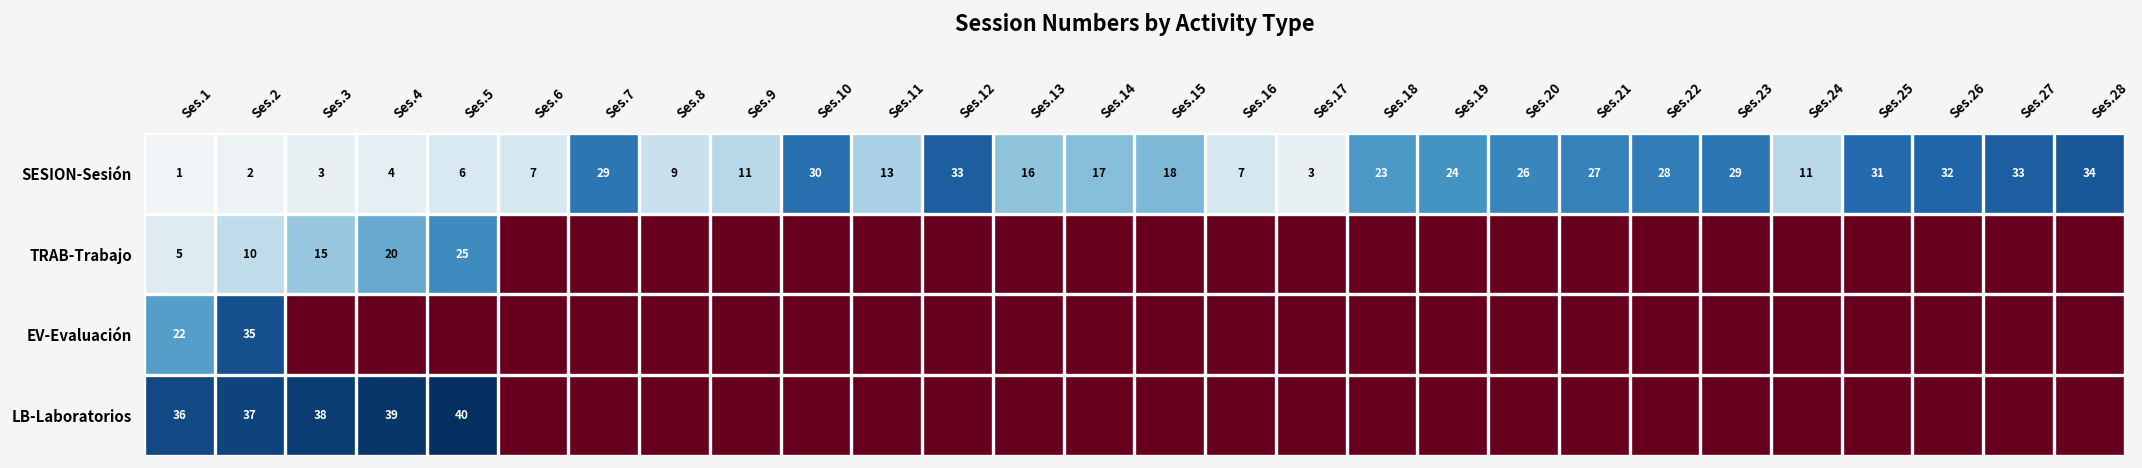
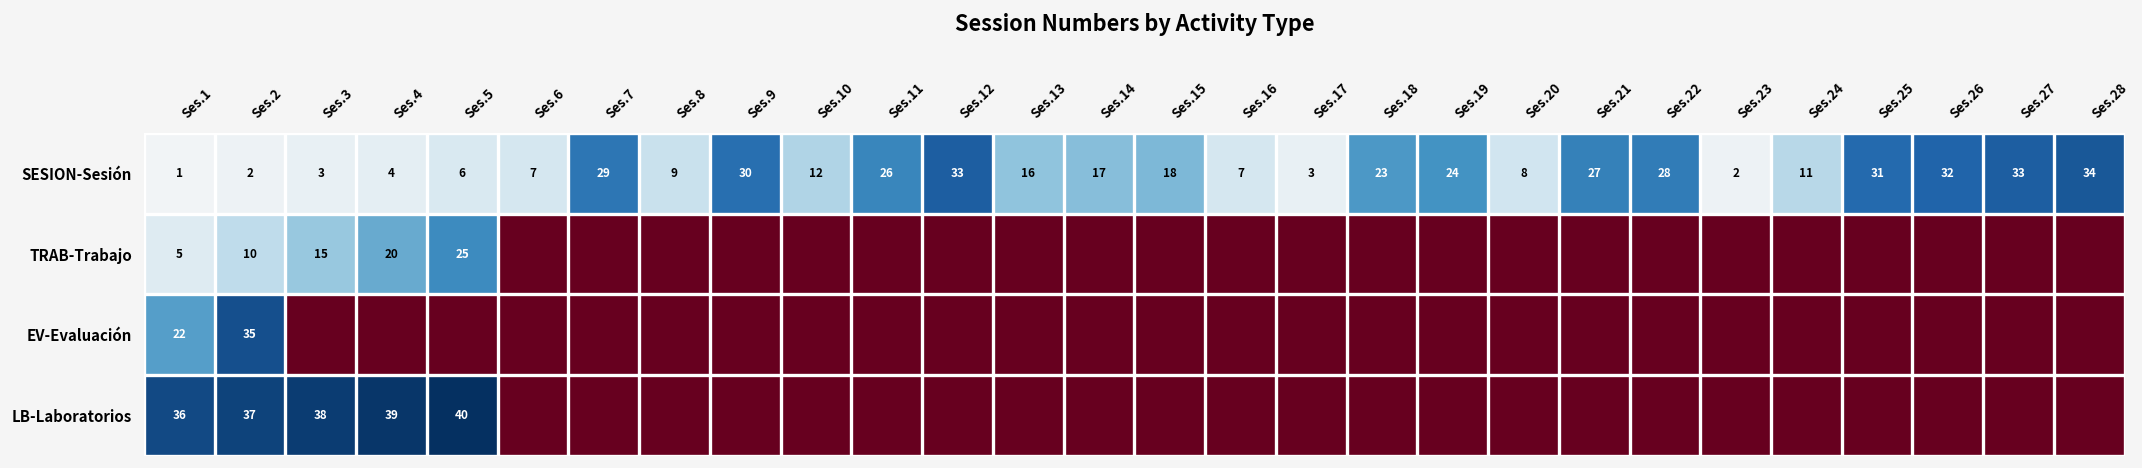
  {
    "SESION-Sesión": {
      "Ses.1": 1,
      "Ses.2": 2,
      "Ses.3": 3,
      "Ses.4": 4,
      "Ses.5": 6,
      "Ses.6": 7,
      "Ses.7": 29,
      "Ses.8": 9,
-     "Ses.9": 11,
-     "Ses.10": 30,
-     "Ses.11": 13,
+     "Ses.9": 30,
+     "Ses.10": 12,
+     "Ses.11": 26,
      "Ses.12": 33,
      "Ses.13": 16,
      "Ses.14": 17,
      "Ses.15": 18,
      "Ses.16": 7,
      "Ses.17": 3,
      "Ses.18": 23,
      "Ses.19": 24,
-     "Ses.20": 26,
+     "Ses.20": 8,
      "Ses.21": 27,
      "Ses.22": 28,
-     "Ses.23": 29,
+     "Ses.23": 2,
      "Ses.24": 11,
      "Ses.25": 31,
      "Ses.26": 32,
      "Ses.27": 33,
      "Ses.28": 34
    },
    "TRAB-Trabajo": {
      "Ses.1": 5,
      "Ses.2": 10,
      "Ses.3": 15,
      "Ses.4": 20,
      "Ses.5": 25
    },
    "EV-Evaluación": {
      "Ses.1": 22,
      "Ses.2": 35
    },
    "LB-Laboratorios": {
      "Ses.1": 36,
      "Ses.2": 37,
      "Ses.3": 38,
      "Ses.4": 39,
      "Ses.5": 40
    }
  }
